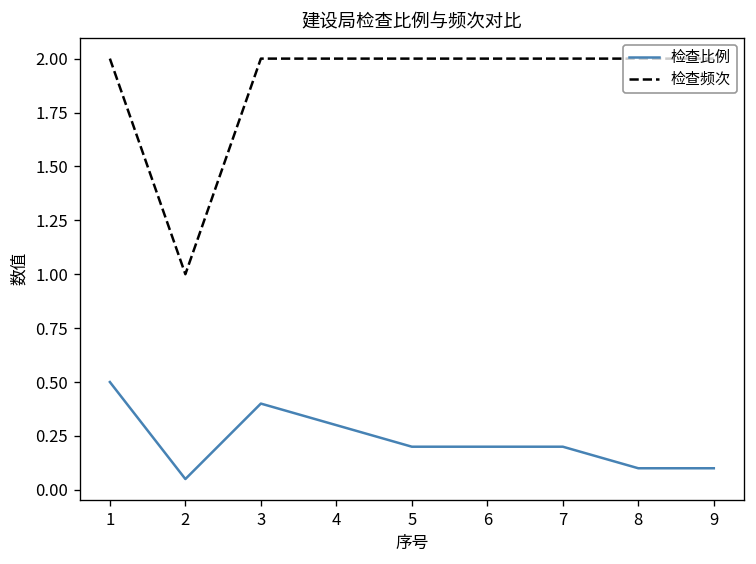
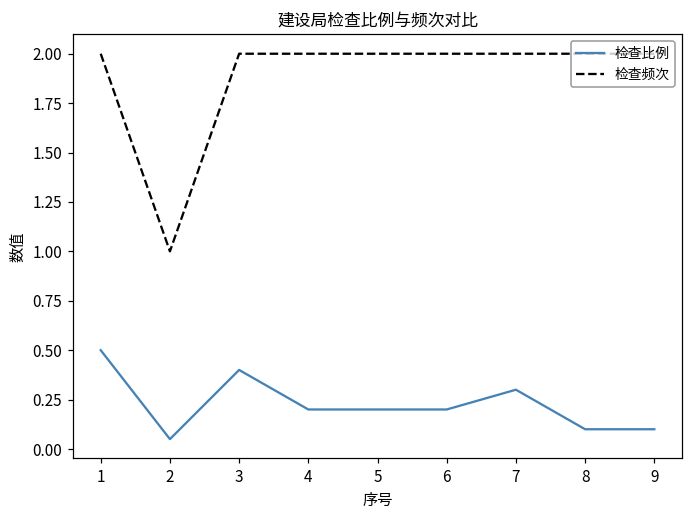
  {
    "检查比例": {
      "1": 0.5,
      "2": 0.05,
      "3": 0.4,
-     "4": 0.3,
+     "4": 0.2,
      "5": 0.2,
      "6": 0.2,
-     "7": 0.2,
+     "7": 0.3,
      "8": 0.1,
      "9": 0.1
    },
    "检查频次": {
      "1": 2.0,
      "2": 1.0,
      "3": 2.0,
      "4": 2.0,
      "5": 2.0,
      "6": 2.0,
      "7": 2.0
    }
  }
